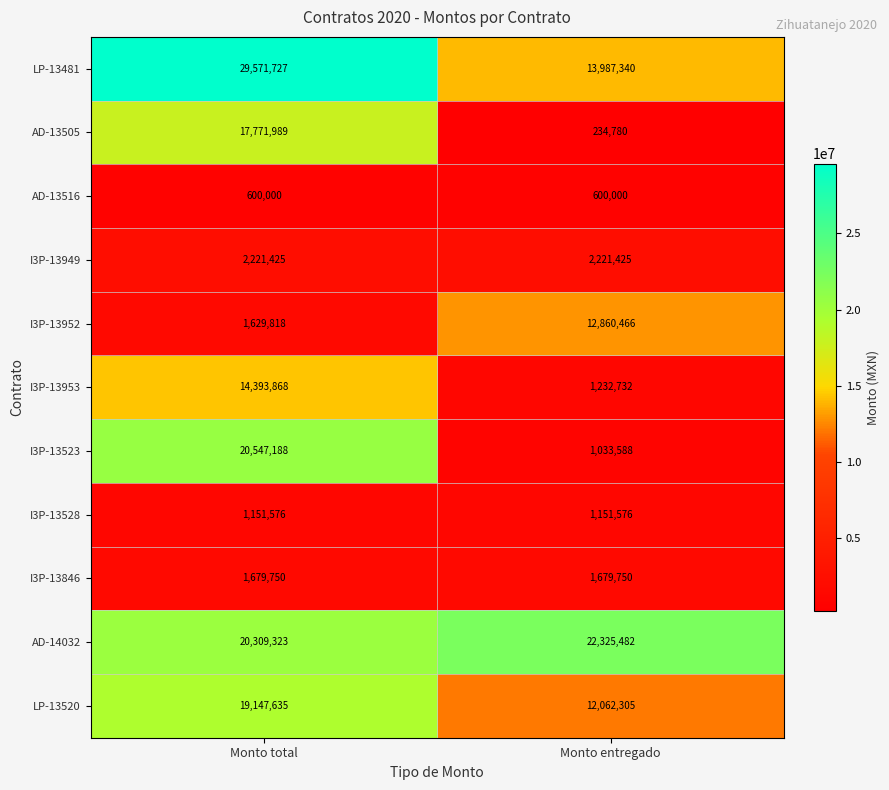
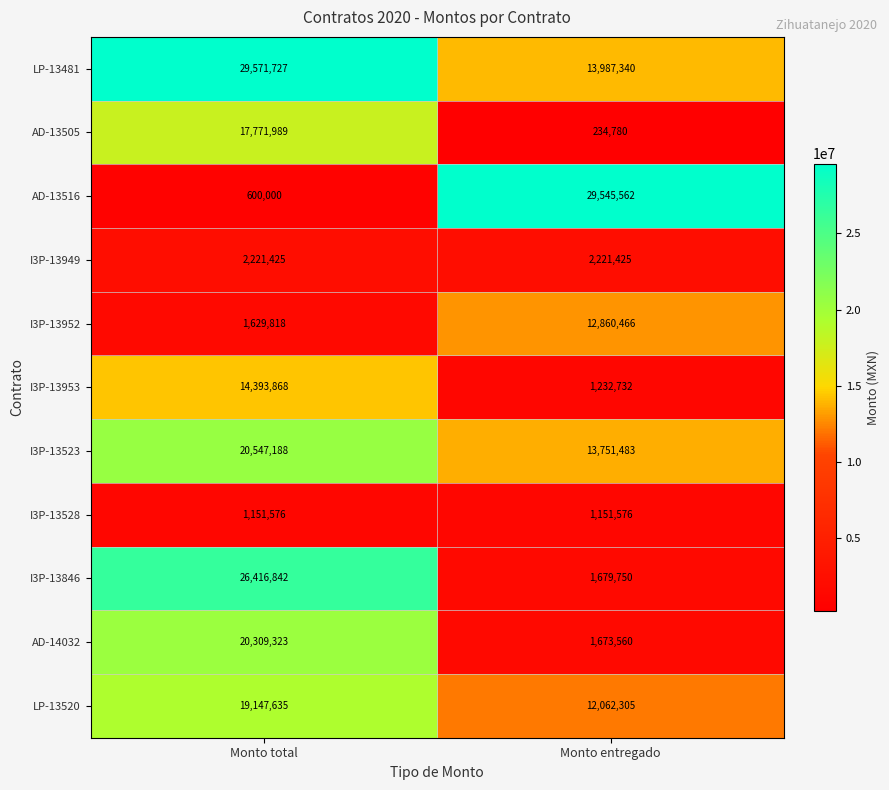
  {
    "LP-13481": {
      "Monto total": "29,571,727",
      "Monto entregado": "13,987,340"
    },
    "AD-13505": {
      "Monto total": "17,771,989",
      "Monto entregado": "234,780"
    },
    "AD-13516": {
      "Monto total": "600,000",
-     "Monto entregado": "600,000"
+     "Monto entregado": "29,545,562"
    },
    "I3P-13949": {
      "Monto total": "2,221,425",
      "Monto entregado": "2,221,425"
    },
    "I3P-13952": {
      "Monto total": "1,629,818",
      "Monto entregado": "12,860,466"
    },
    "I3P-13953": {
      "Monto total": "14,393,868",
      "Monto entregado": "1,232,732"
    },
    "I3P-13523": {
      "Monto total": "20,547,188",
-     "Monto entregado": "1,033,588"
+     "Monto entregado": "13,751,483"
    },
    "I3P-13528": {
      "Monto total": "1,151,576",
      "Monto entregado": "1,151,576"
    },
    "I3P-13846": {
-     "Monto total": "1,679,750",
+     "Monto total": "26,416,842",
      "Monto entregado": "1,679,750"
    },
    "AD-14032": {
      "Monto total": "20,309,323",
-     "Monto entregado": "22,325,482"
+     "Monto entregado": "1,673,560"
    },
    "LP-13520": {
      "Monto total": "19,147,635",
      "Monto entregado": "12,062,305"
    }
  }
